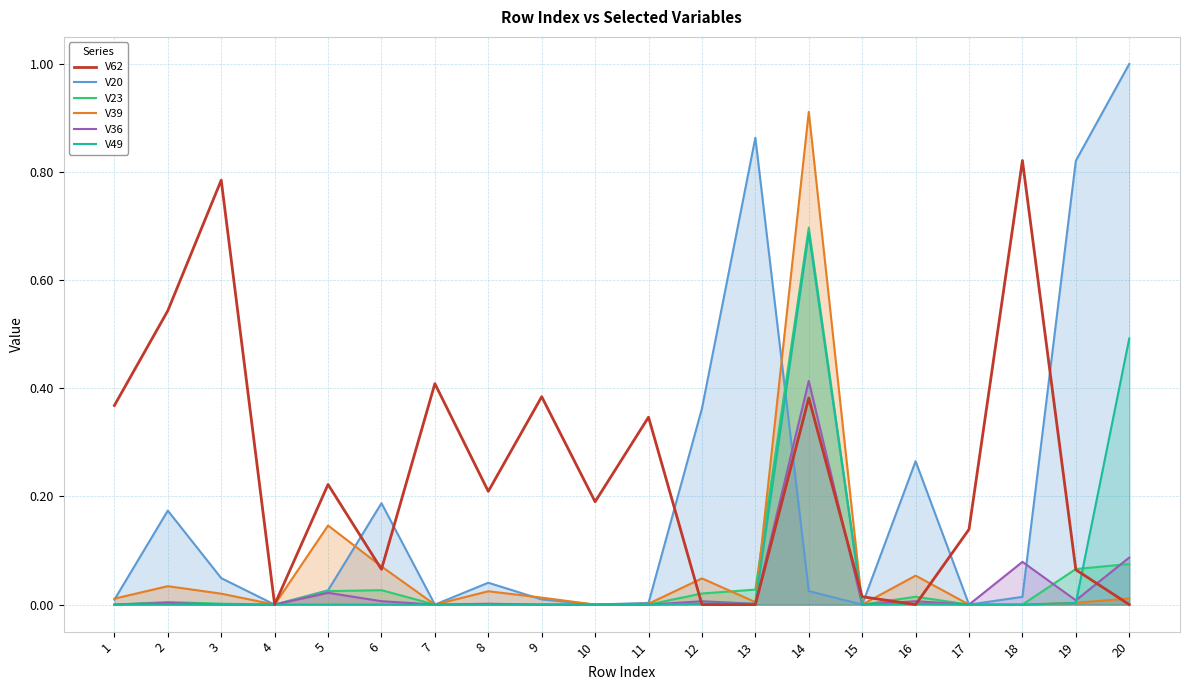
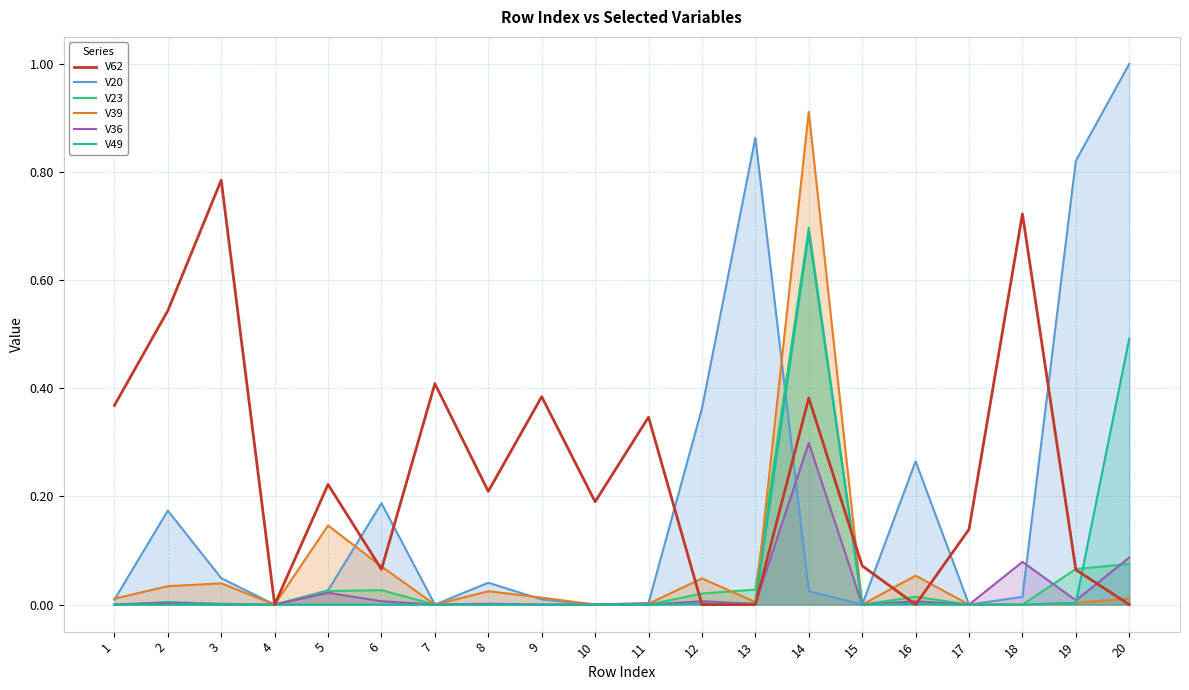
  {
    "V62": {
      "1": 0.37,
      "2": 0.54,
      "3": 0.79,
      "5": 0.22,
      "6": 0.07,
      "7": 0.41,
      "8": 0.21,
      "9": 0.38,
      "10": 0.19,
      "11": 0.35,
      "14": 0.38,
-     "15": 0.01,
+     "15": 0.07,
      "17": 0.14,
-     "18": 0.82,
+     "18": 0.72,
      "20": 0.00
    },
    "V20": {
      "2": 0.17,
      "3": 0.05,
      "6": 0.19,
      "8": 0.04,
      "12": 0.36,
      "13": 0.86,
      "14": 0.02,
      "16": 0.27,
      "18": 0.01,
      "19": 0.82,
      "20": 1.00
    },
    "V39": {
      "2": 0.03,
-     "3": 0.02,
+     "3": 0.04,
      "5": 0.15,
      "6": 0.07,
      "8": 0.02,
      "12": 0.05,
      "14": 0.91,
      "16": 0.05,
      "20": 0.01
    },
    "V36": {
      "6": 0.01,
-     "14": 0.41,
+     "14": 0.30,
      "16": 0.01,
      "18": 0.08,
      "20": 0.09
    }
  }
